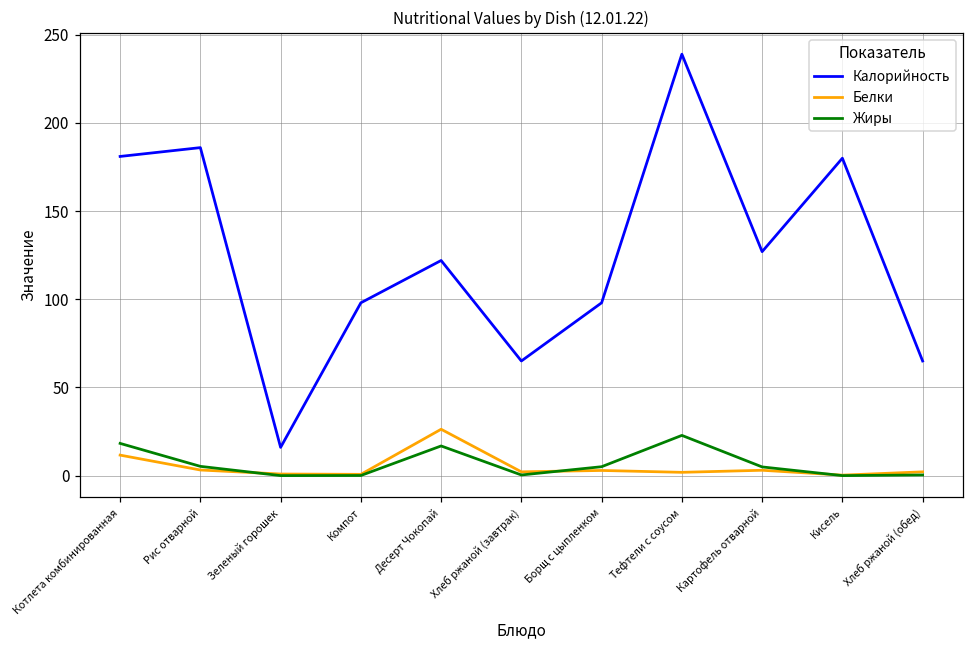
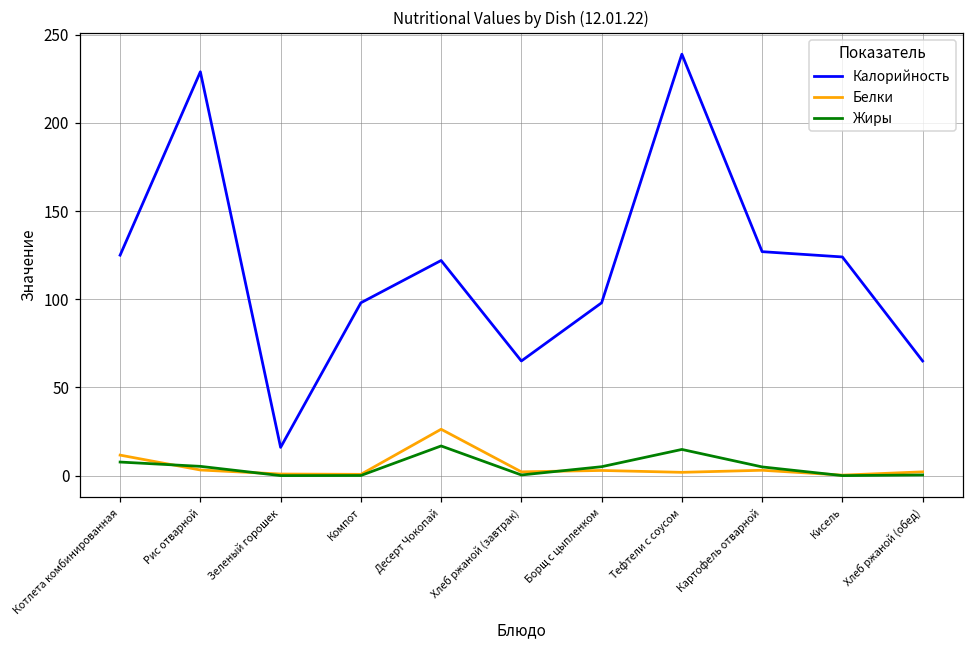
  {
    "Калорийность": {
-     "Котлета комбинированная": 181,
-     "Рис отварной": 186,
+     "Котлета комбинированная": 125,
+     "Рис отварной": 229,
      "Зеленый горошек": 16,
      "Компот": 98,
      "Десерт Чокопай": 122,
      "Хлеб ржаной (завтрак)": 65,
      "Борщ с цыпленком": 98,
      "Тефтели с соусом": 239,
      "Картофель отварной": 127,
-     "Кисель": 180,
+     "Кисель": 124,
      "Хлеб ржаной (обед)": 65
    },
    "Белки": {
      "Котлета комбинированная": 12,
      "Рис отварной": 3,
      "Десерт Чокопай": 26,
      "Хлеб ржаной (завтрак)": 2,
      "Борщ с цыпленком": 3,
      "Тефтели с соусом": 2,
      "Картофель отварной": 3,
      "Хлеб ржаной (обед)": 2
    },
    "Жиры": {
-     "Котлета комбинированная": 18,
+     "Котлета комбинированная": 8,
      "Рис отварной": 5,
      "Десерт Чокопай": 17,
      "Хлеб ржаной (завтрак)": 0,
      "Борщ с цыпленком": 5,
-     "Тефтели с соусом": 23,
+     "Тефтели с соусом": 15,
      "Картофель отварной": 5,
      "Хлеб ржаной (обед)": 0
    }
  }
